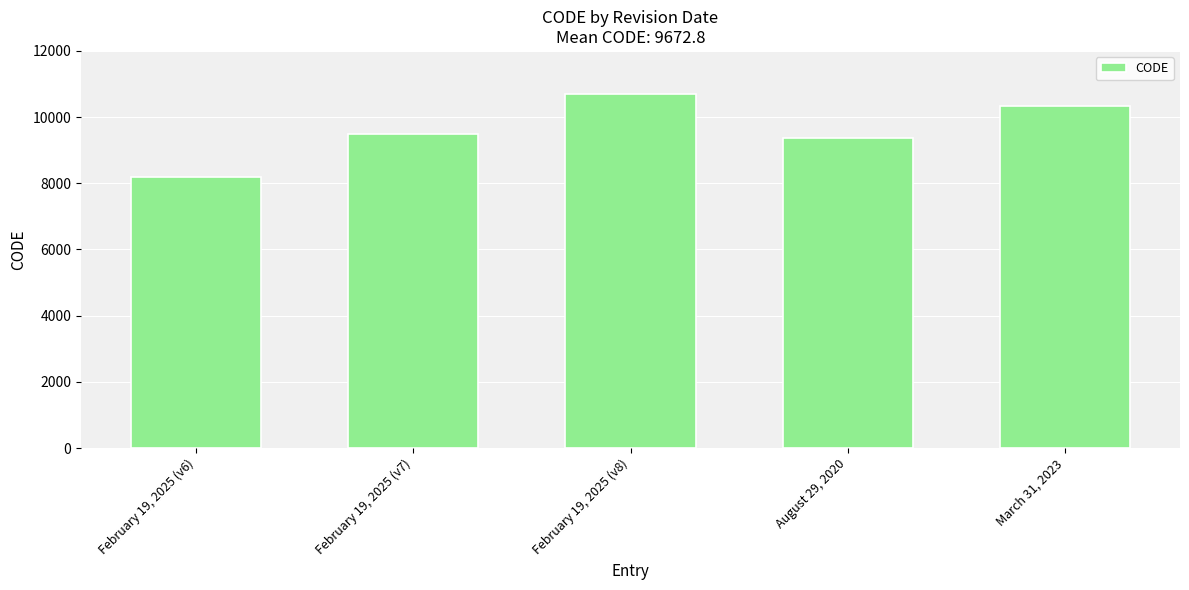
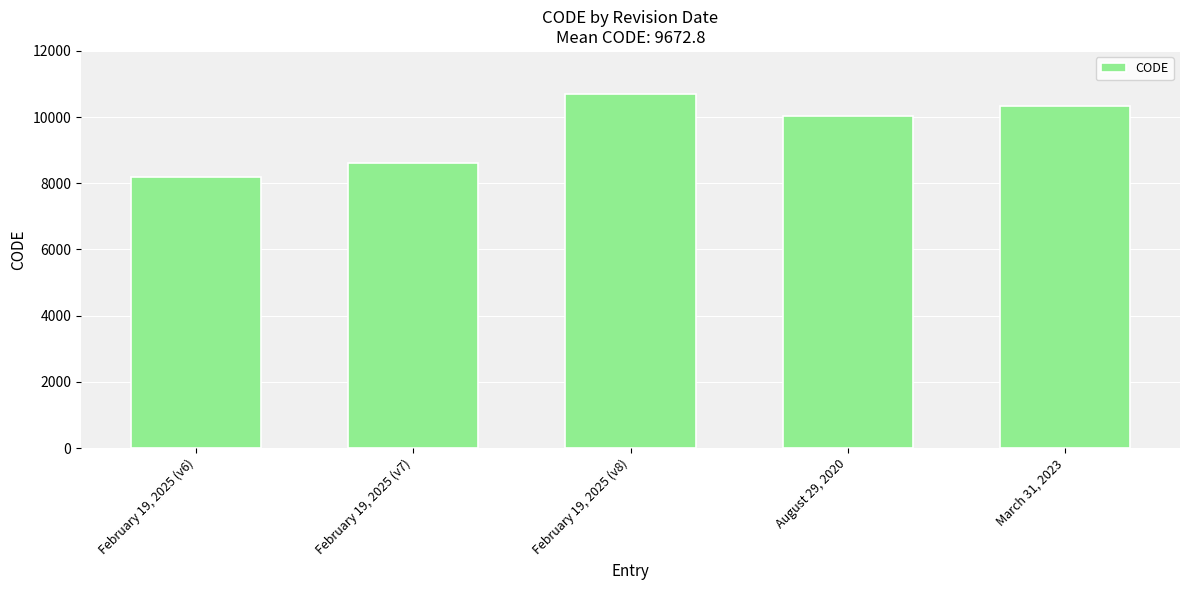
  {
    "February 19, 2025 (v6)": 8200,
-   "February 19, 2025 (v7)": 9500,
+   "February 19, 2025 (v7)": 8600,
    "February 19, 2025 (v8)": 10700,
-   "August 29, 2020": 9400,
+   "August 29, 2020": 10000,
    "March 31, 2023": 10300
  }
